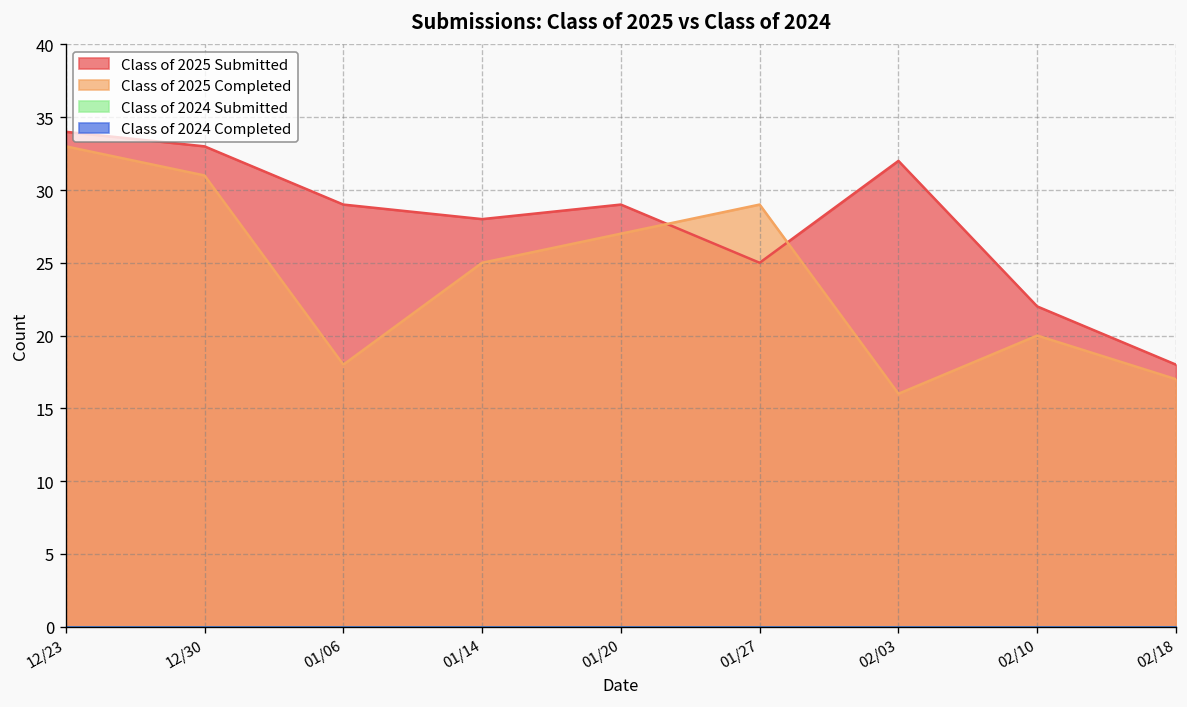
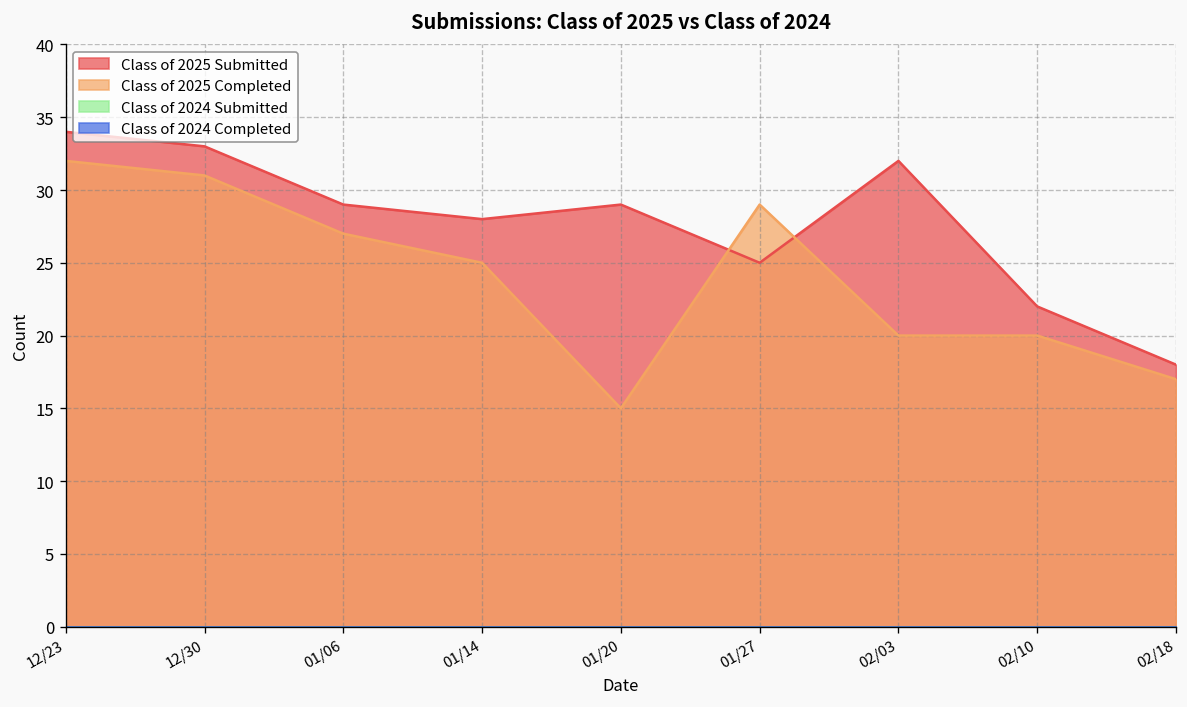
  {
    "Class of 2025 Submitted": {
      "12/23": 34,
      "01/06": 29,
      "01/14": 28,
      "01/20": 29,
      "01/27": 25,
      "02/03": 32,
      "02/10": 22,
      "02/18": 18
    },
    "Class of 2025 Completed": {
-     "12/23": 33,
+     "12/23": 32,
      "12/30": 31,
-     "01/06": 18,
+     "01/06": 27,
      "01/14": 25,
-     "01/20": 27,
+     "01/20": 15,
      "01/27": 29,
-     "02/03": 16,
+     "02/03": 20,
      "02/10": 20,
      "02/18": 17
    },
    "Class of 2024 Completed": {
      "12/23": 0,
      "12/30": 0,
      "01/06": 0,
      "01/14": 0,
      "01/20": 0,
      "01/27": 0,
      "02/03": 0,
      "02/10": 0,
      "02/18": 0
    }
  }
